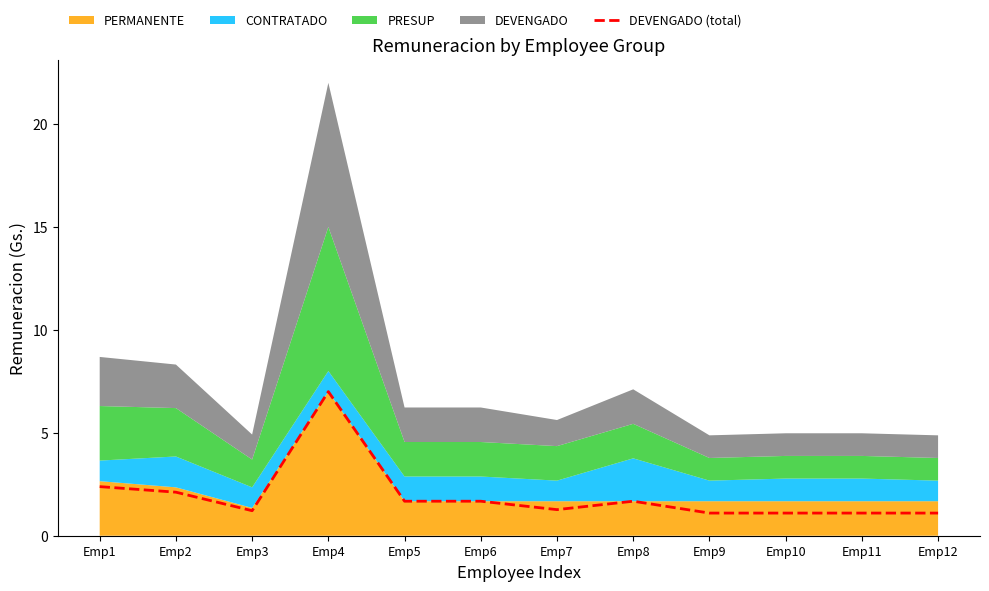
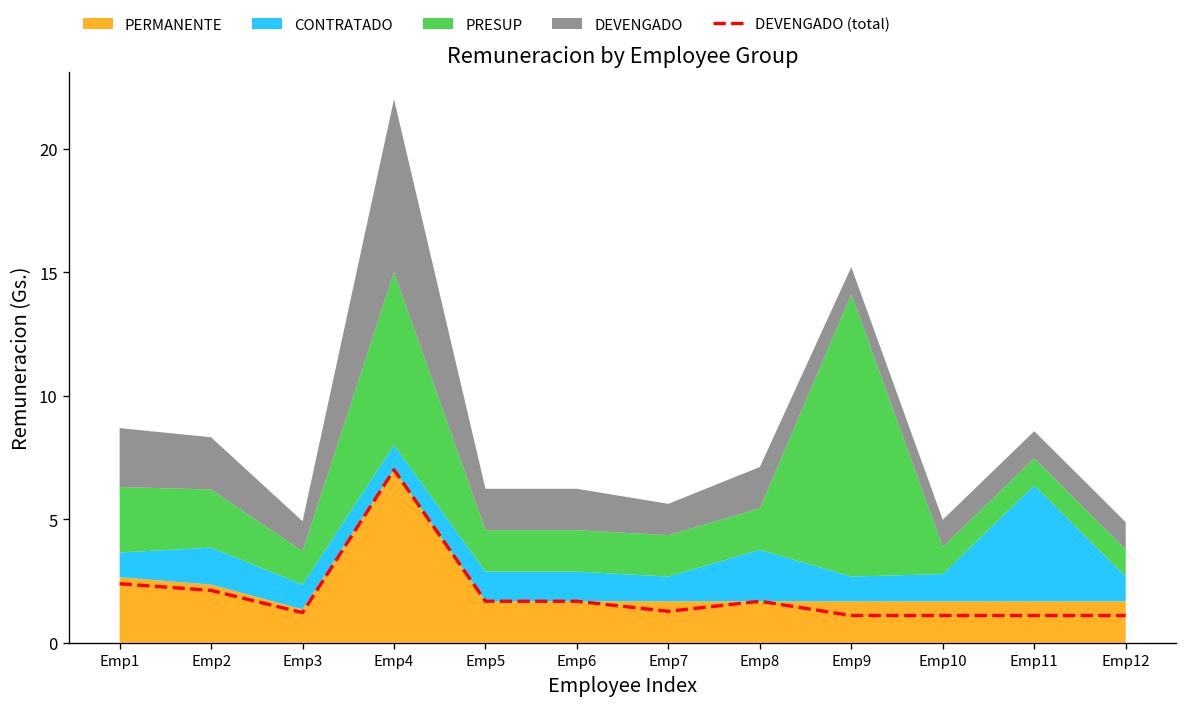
  {
    "DEVENGADO (total)": {
      "Emp1": 2.4,
      "Emp2": 2.1,
      "Emp3": 1.2,
      "Emp7": 1.3,
      "Emp9": 1.1,
      "Emp10": 1.1,
      "Emp11": 1.1,
      "Emp12": 1.1
    },
    "PERMANENTE": {
      "Emp1": 2.7,
      "Emp2": 2.4,
      "Emp3": 1.4,
      "Emp7": 1.7,
      "Emp9": 1.7,
      "Emp10": 1.7,
      "Emp11": 1.7,
      "Emp12": 1.7
    },
    "CONTRATADO": {
      "Emp1": 1.0,
      "Emp2": 1.5,
      "Emp3": 1.0,
      "Emp4": 1.0,
      "Emp5": 1.2,
      "Emp6": 1.2,
      "Emp7": 1.0,
      "Emp8": 2.1,
      "Emp9": 1.0,
      "Emp10": 1.1,
-     "Emp11": 1.1,
+     "Emp11": 4.7,
      "Emp12": 1.0
    },
    "PRESUP": {
      "Emp1": 2.7,
      "Emp2": 2.4,
      "Emp3": 1.4,
      "Emp4": 7.0,
      "Emp5": 1.7,
      "Emp6": 1.7,
      "Emp7": 1.7,
      "Emp8": 1.7,
-     "Emp9": 1.1,
+     "Emp9": 11.4,
      "Emp10": 1.1,
      "Emp11": 1.1,
      "Emp12": 1.1
    },
    "DEVENGADO": {
      "Emp1": 2.4,
      "Emp2": 2.1,
      "Emp3": 1.2,
      "Emp4": 7.0,
      "Emp5": 1.7,
      "Emp6": 1.7,
      "Emp7": 1.3,
      "Emp8": 1.7,
      "Emp9": 1.1,
      "Emp10": 1.1,
      "Emp11": 1.1,
      "Emp12": 1.1
    }
  }
